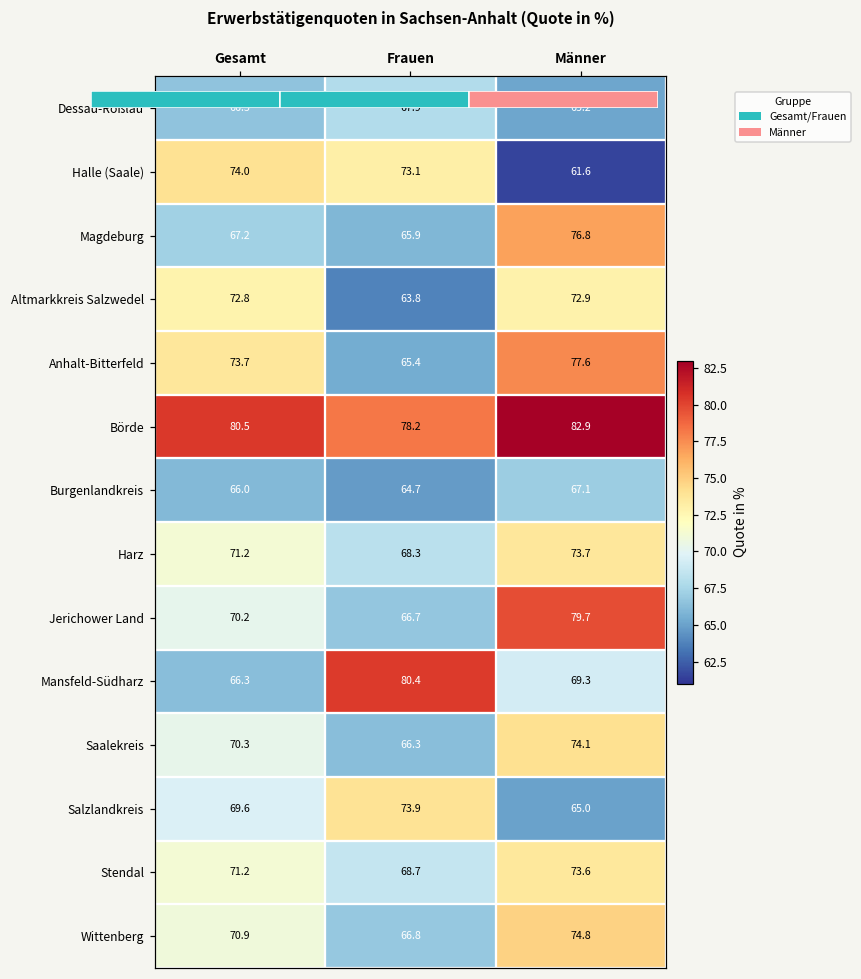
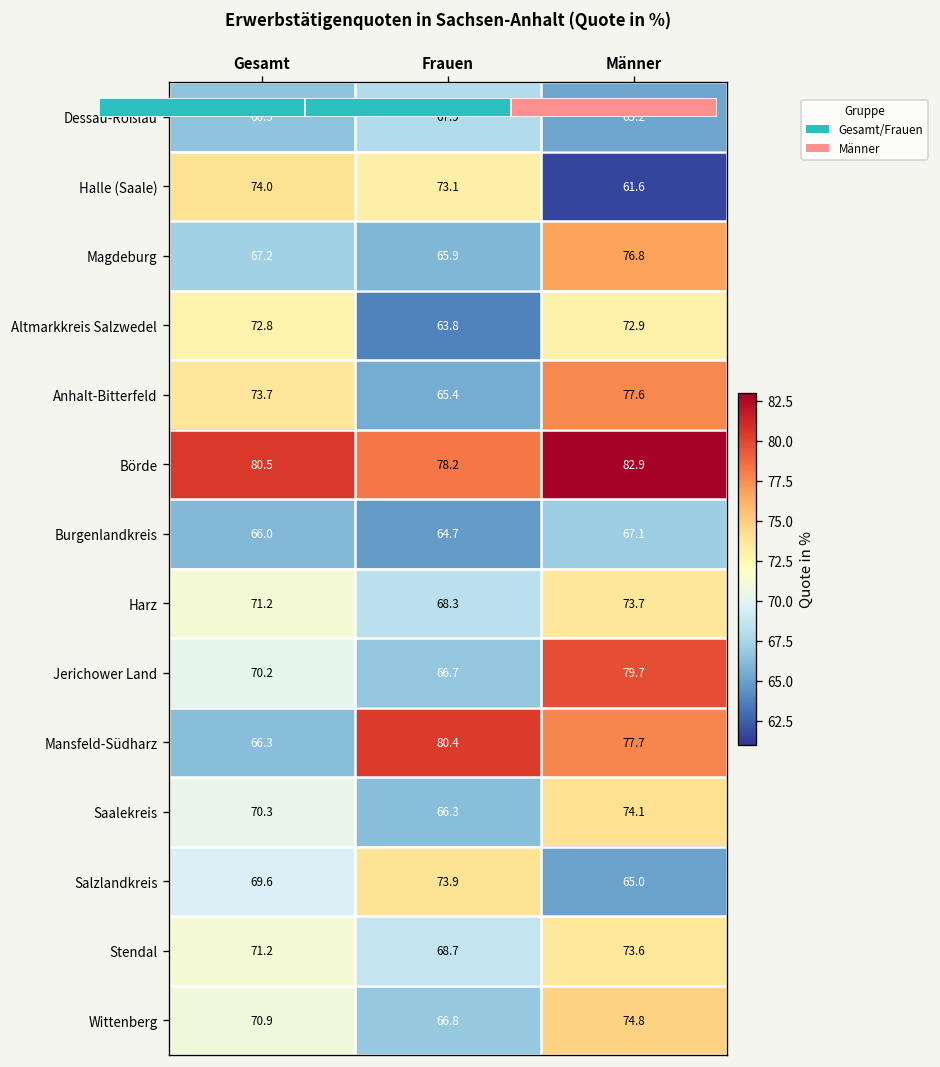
  {
    "Erwerbstätigenquoten in Sachsen-Anhalt (Quote in %)": {
      "Halle (Saale)": {
        "Gesamt": 74.0,
        "Frauen": 73.1,
        "Männer": 61.6
      },
      "Magdeburg": {
        "Gesamt": 67.2,
        "Frauen": 65.9,
        "Männer": 76.8
      },
      "Altmarkkreis Salzwedel": {
        "Gesamt": 72.8,
        "Frauen": 63.8,
        "Männer": 72.9
      },
      "Anhalt-Bitterfeld": {
        "Gesamt": 73.7,
        "Frauen": 65.4,
        "Männer": 77.6
      },
      "Börde": {
        "Gesamt": 80.5,
        "Frauen": 78.2,
        "Männer": 82.9
      },
      "Burgenlandkreis": {
        "Gesamt": 66.0,
        "Frauen": 64.7,
        "Männer": 67.1
      },
      "Harz": {
        "Gesamt": 71.2,
        "Frauen": 68.3,
        "Männer": 73.7
      },
      "Jerichower Land": {
        "Gesamt": 70.2,
        "Frauen": 66.7,
        "Männer": 79.7
      },
      "Mansfeld-Südharz": {
        "Gesamt": 66.3,
        "Frauen": 80.4,
-       "Männer": 69.3
+       "Männer": 77.7
      },
      "Saalekreis": {
        "Gesamt": 70.3,
        "Frauen": 66.3,
        "Männer": 74.1
      },
      "Salzlandkreis": {
        "Gesamt": 69.6,
        "Frauen": 73.9,
        "Männer": 65.0
      },
      "Stendal": {
        "Gesamt": 71.2,
        "Frauen": 68.7,
        "Männer": 73.6
      },
      "Wittenberg": {
        "Gesamt": 70.9,
        "Frauen": 66.8,
        "Männer": 74.8
      }
    }
  }
